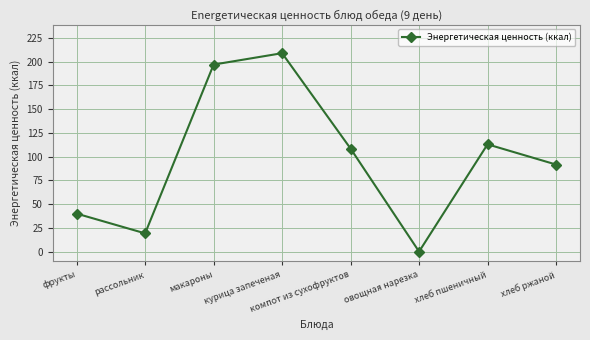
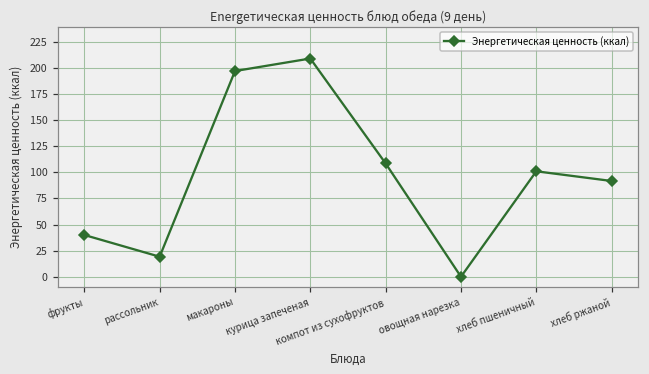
  {
    "фрукты": 40,
    "рассольник": 20,
    "макароны": 200,
    "курица запеченая": 210,
    "компот из сухофруктов": 110,
    "овощная нарезка": 0,
-   "хлеб пшеничный": 110,
+   "хлеб пшеничный": 100,
    "хлеб ржаной": 90
  }
